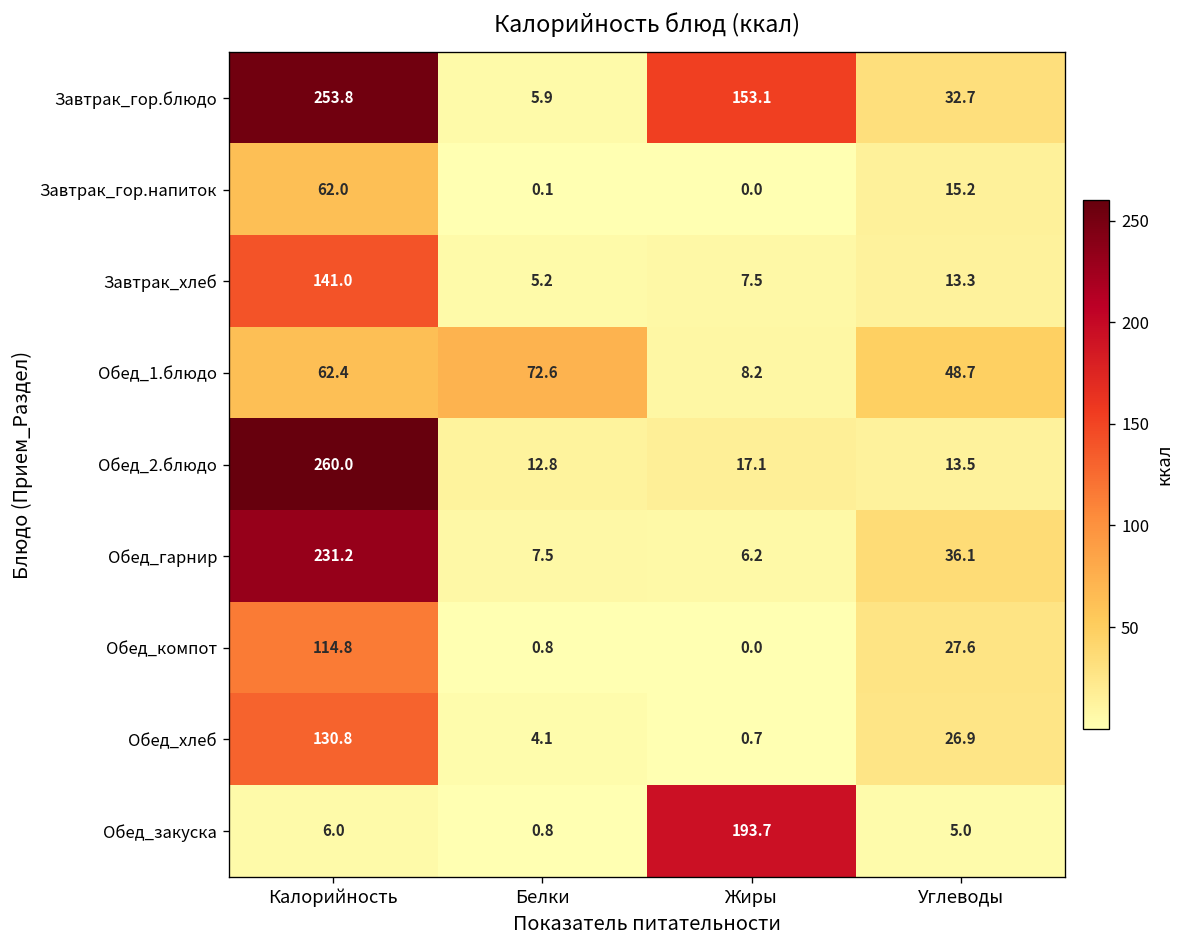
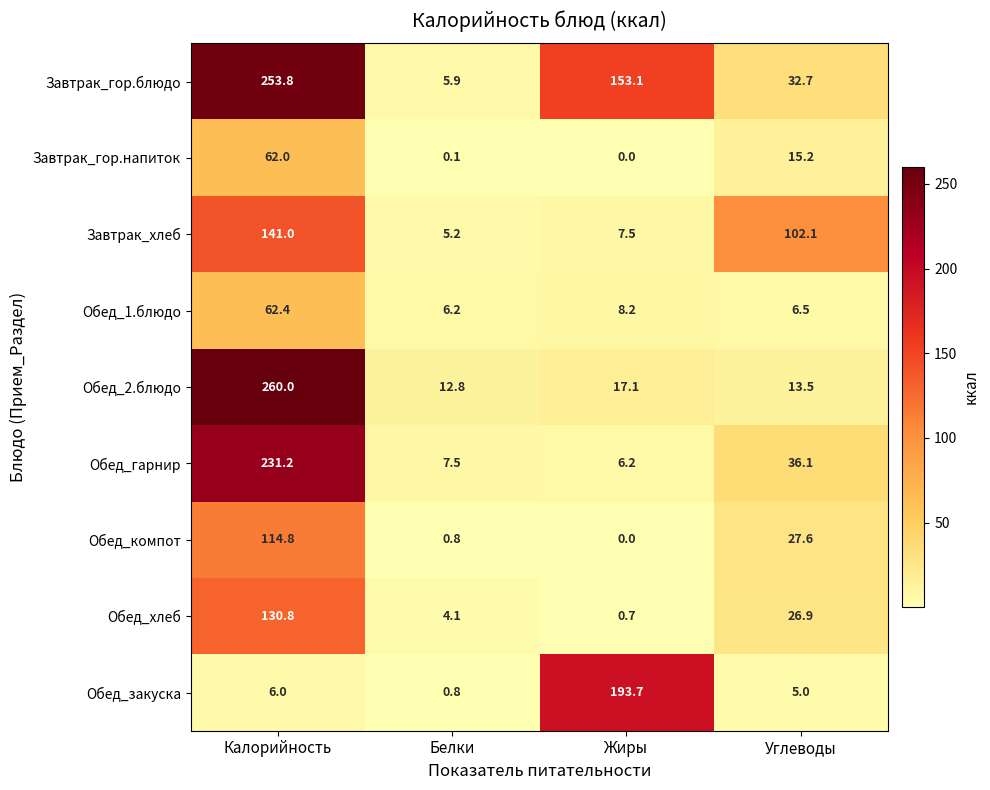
  {
    "Завтрак_гор.блюдо": {
      "Калорийность": 253.8,
      "Белки": 5.9,
      "Жиры": 153.1,
      "Углеводы": 32.7
    },
    "Завтрак_гор.напиток": {
      "Калорийность": 62.0,
      "Белки": 0.1,
      "Жиры": 0.0,
      "Углеводы": 15.2
    },
    "Завтрак_хлеб": {
      "Калорийность": 141.0,
      "Белки": 5.2,
      "Жиры": 7.5,
-     "Углеводы": 13.3
+     "Углеводы": 102.1
    },
    "Обед_1.блюдо": {
      "Калорийность": 62.4,
-     "Белки": 72.6,
+     "Белки": 6.2,
      "Жиры": 8.2,
-     "Углеводы": 48.7
+     "Углеводы": 6.5
    },
    "Обед_2.блюдо": {
      "Калорийность": 260.0,
      "Белки": 12.8,
      "Жиры": 17.1,
      "Углеводы": 13.5
    },
    "Обед_гарнир": {
      "Калорийность": 231.2,
      "Белки": 7.5,
      "Жиры": 6.2,
      "Углеводы": 36.1
    },
    "Обед_компот": {
      "Калорийность": 114.8,
      "Белки": 0.8,
      "Жиры": 0.0,
      "Углеводы": 27.6
    },
    "Обед_хлеб": {
      "Калорийность": 130.8,
      "Белки": 4.1,
      "Жиры": 0.7,
      "Углеводы": 26.9
    },
    "Обед_закуска": {
      "Калорийность": 6.0,
      "Белки": 0.8,
      "Жиры": 193.7,
      "Углеводы": 5.0
    }
  }
